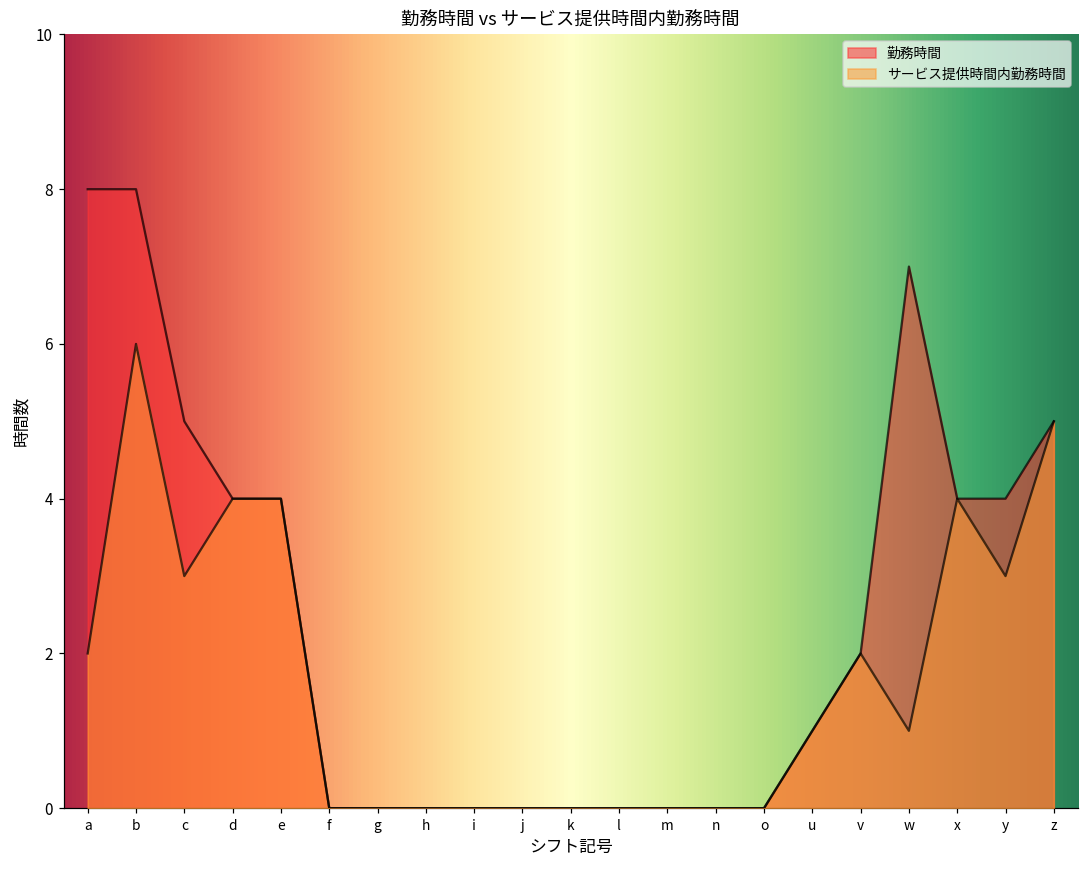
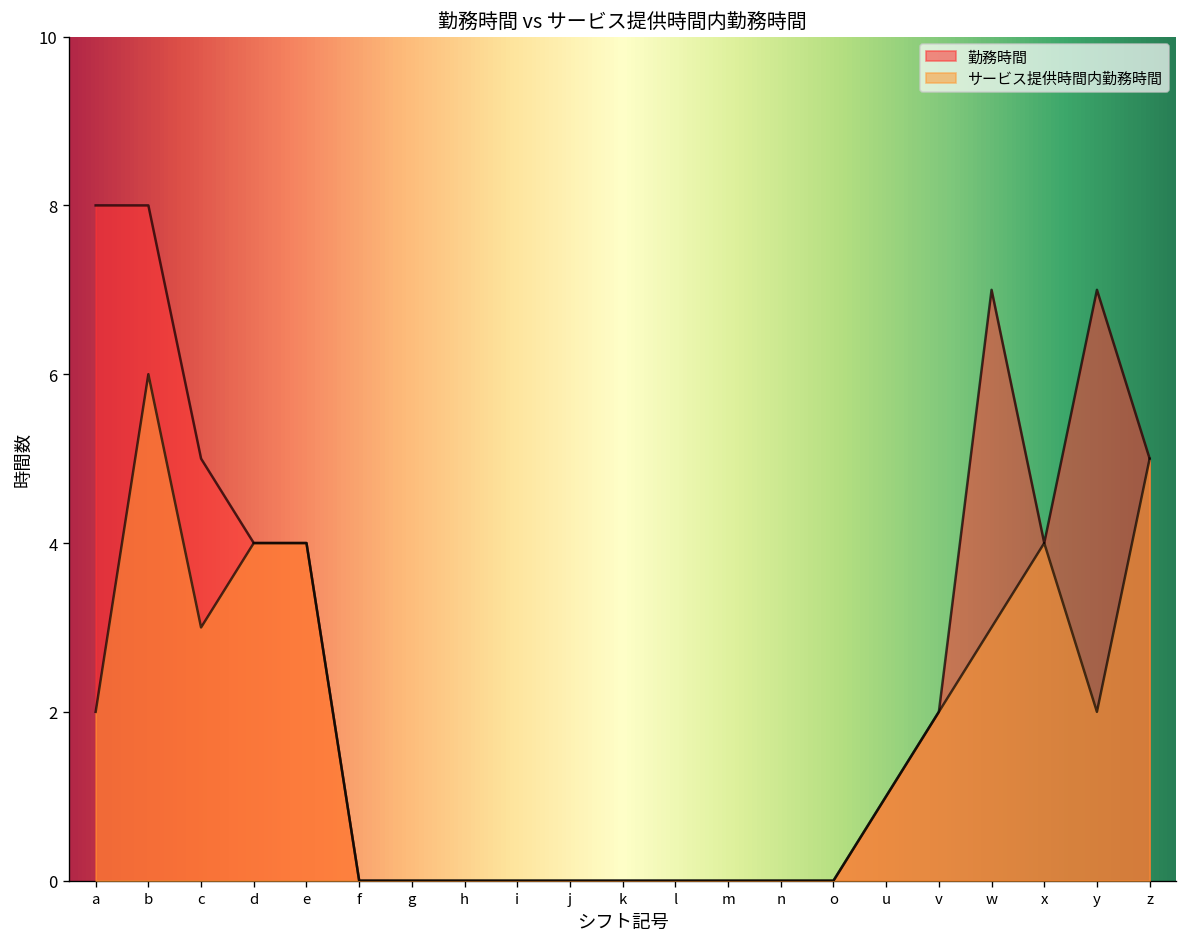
  {
    "勤務時間": {
      "a": 8,
      "b": 8,
      "c": 5,
      "w": 7,
-     "y": 4
+     "y": 7
    },
    "サービス提供時間内勤務時間": {
      "a": 2,
      "b": 6,
      "c": 3,
-     "w": 1,
-     "y": 3
+     "w": 3,
+     "y": 2
    }
  }
